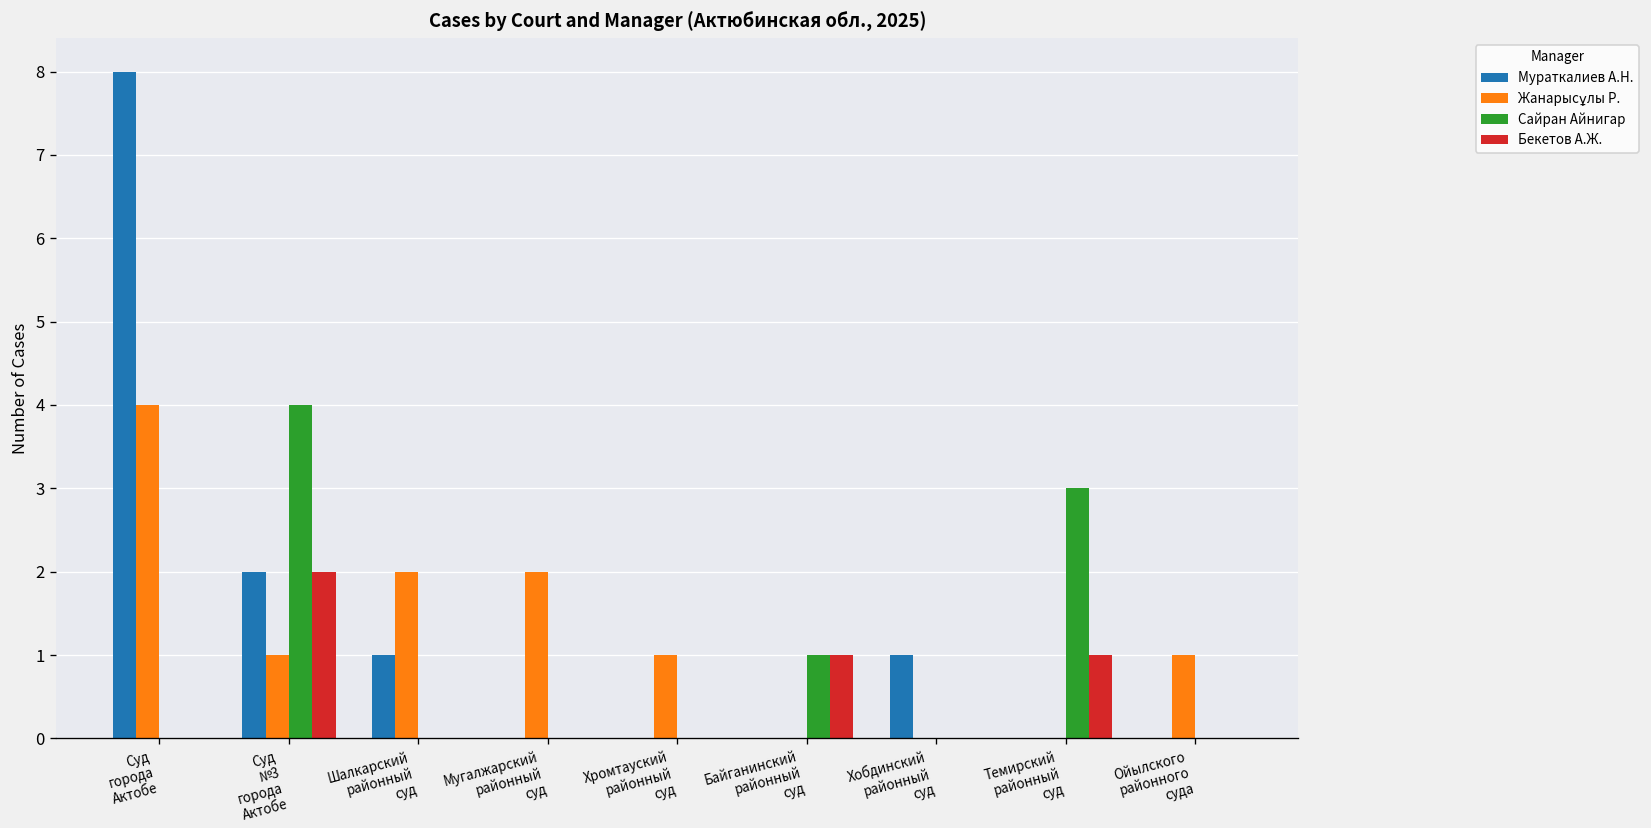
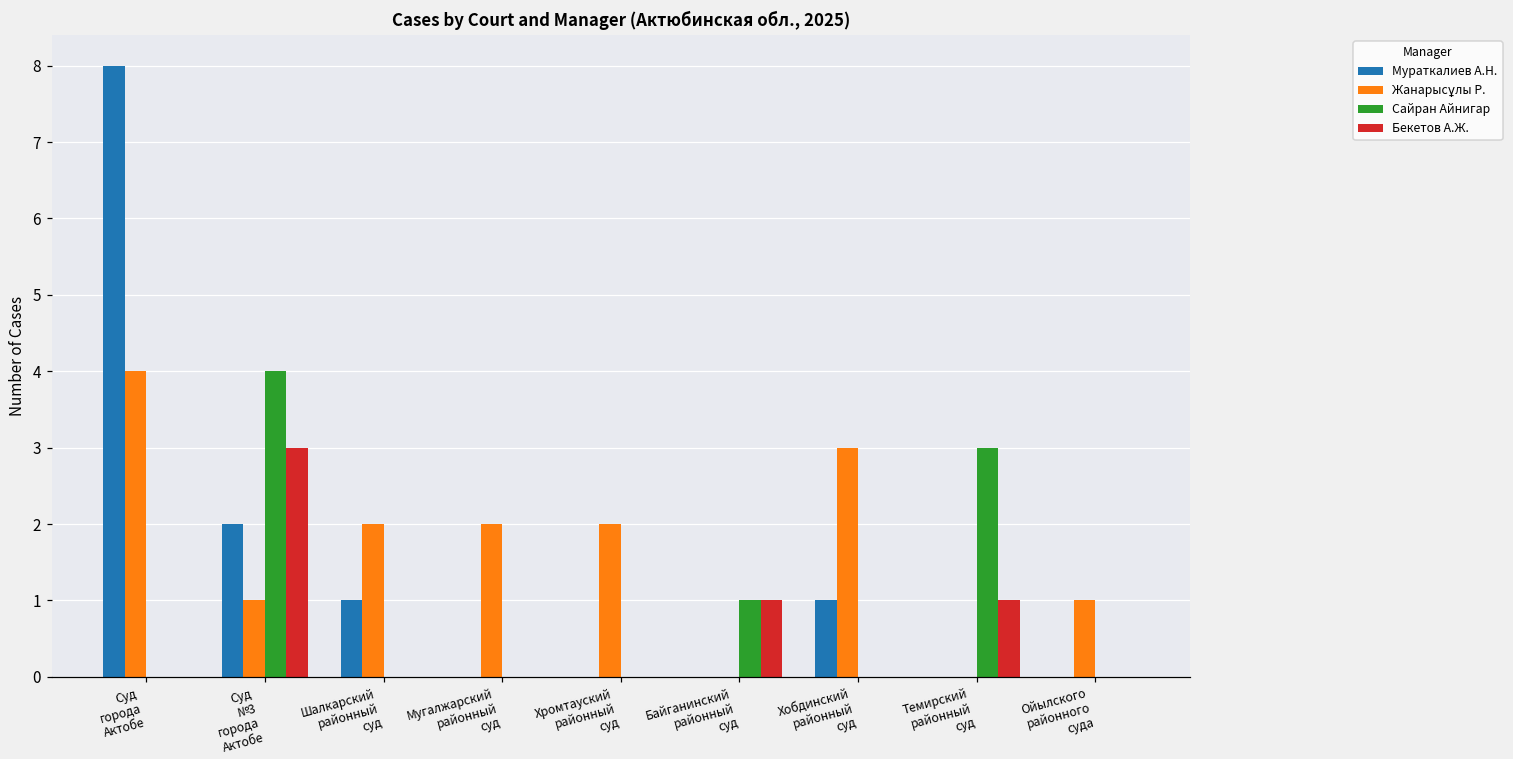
  {
    "Мураткалиев А.Н.": {
      "Суд города Актобе": 8,
      "Суд №3 города Актобе": 2,
      "Шалкарский районный суд": 1,
      "Мугалжарский районный суд": 0,
      "Хромтауский районный суд": 0,
      "Байганинский районный суд": 0,
      "Хобдинский районный суд": 1,
      "Темирский районный суд": 0,
      "Ойылского районного суда": 0
    },
    "Жанарысұлы Р.": {
      "Суд города Актобе": 4,
      "Суд №3 города Актобе": 1,
      "Шалкарский районный суд": 2,
      "Мугалжарский районный суд": 2,
-     "Хромтауский районный суд": 1,
+     "Хромтауский районный суд": 2,
      "Байганинский районный суд": 0,
-     "Хобдинский районный суд": 0,
+     "Хобдинский районный суд": 3,
      "Темирский районный суд": 0,
      "Ойылского районного суда": 1
    },
    "Сайран Айнигар": {
      "Суд города Актобе": 0,
      "Суд №3 города Актобе": 4,
      "Шалкарский районный суд": 0,
      "Мугалжарский районный суд": 0,
      "Хромтауский районный суд": 0,
      "Байганинский районный суд": 1,
      "Хобдинский районный суд": 0,
      "Темирский районный суд": 3,
      "Ойылского районного суда": 0
    },
    "Бекетов А.Ж.": {
      "Суд города Актобе": 0,
-     "Суд №3 города Актобе": 2,
+     "Суд №3 города Актобе": 3,
      "Шалкарский районный суд": 0,
      "Мугалжарский районный суд": 0,
      "Хромтауский районный суд": 0,
      "Байганинский районный суд": 1,
      "Хобдинский районный суд": 0,
      "Темирский районный суд": 1,
      "Ойылского районного суда": 0
    }
  }
